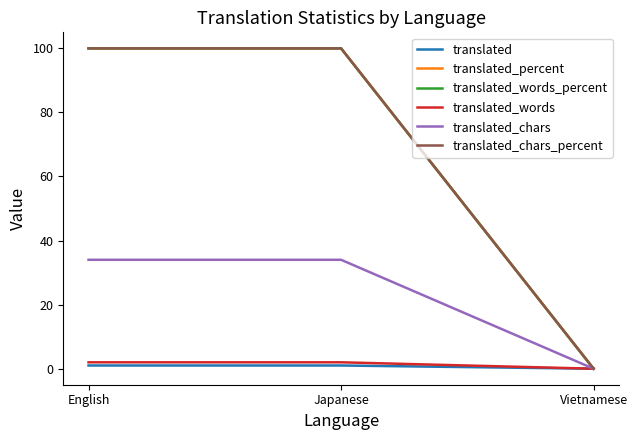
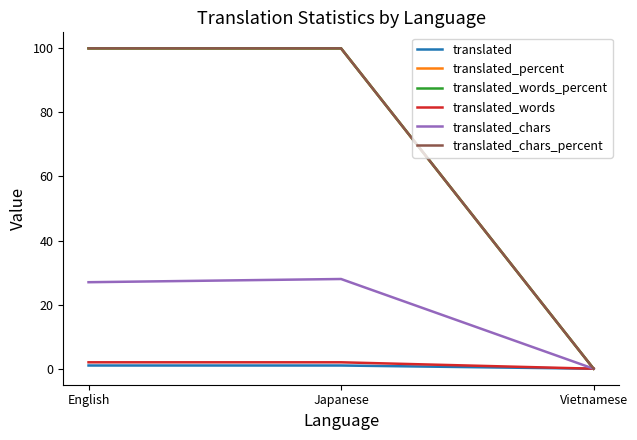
  {
    "translated": {
      "English": 1,
      "Japanese": 1
    },
    "translated_chars_percent": {
      "English": 100,
      "Japanese": 100
    },
    "translated_words": {
      "English": 2,
      "Japanese": 2
    },
    "translated_chars": {
-     "English": 34,
-     "Japanese": 34
+     "English": 27,
+     "Japanese": 28
    }
  }
